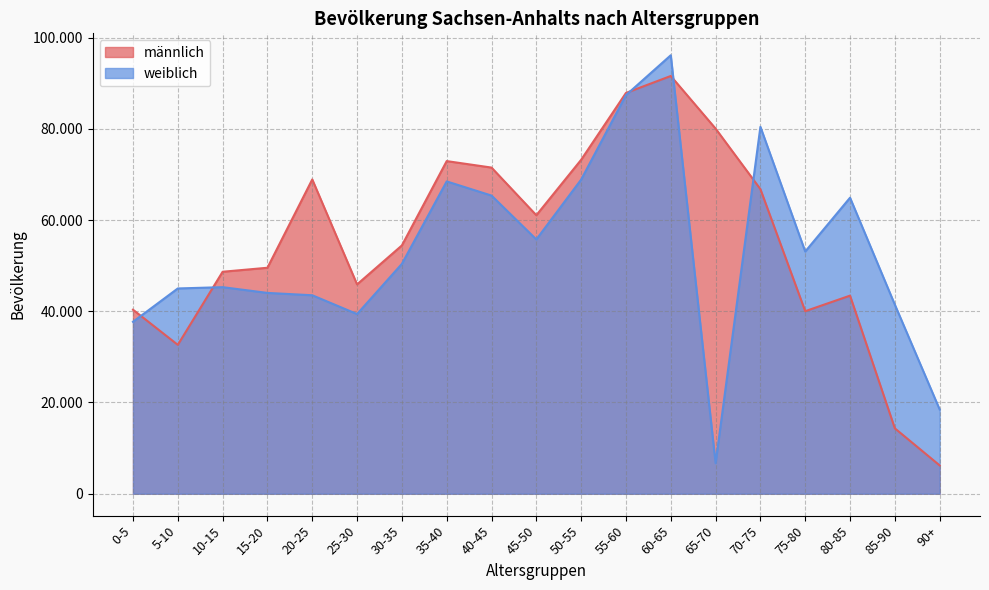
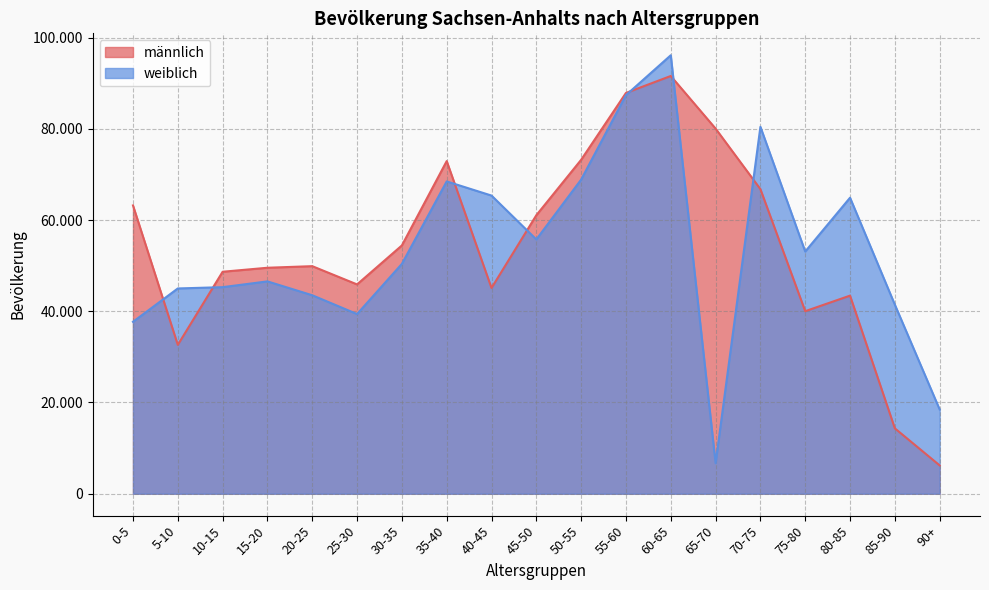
  {
    "männlich": {
-     "0-5": 40,
+     "0-5": 63,
      "5-10": 33,
      "10-15": 49,
      "15-20": 50,
-     "20-25": 69,
+     "20-25": 50,
      "25-30": 46,
      "30-35": 54,
      "35-40": 73,
-     "40-45": 72,
+     "40-45": 45,
      "45-50": 61,
      "50-55": 73,
      "60-65": 92,
      "65-70": 80,
      "70-75": 67,
      "75-80": 40,
      "80-85": 43,
      "85-90": 14,
      "90+": 6
    },
    "weiblich": {
      "0-5": 38,
      "5-10": 45,
      "10-15": 45,
-     "15-20": 44,
+     "15-20": 47,
      "20-25": 44,
      "25-30": 39,
      "30-35": 50,
      "35-40": 68,
      "40-45": 65,
      "45-50": 56,
      "50-55": 69,
      "60-65": 96,
      "65-70": 7,
      "70-75": 80,
      "75-80": 53,
      "80-85": 65,
      "85-90": 41,
      "90+": 18
    }
  }
